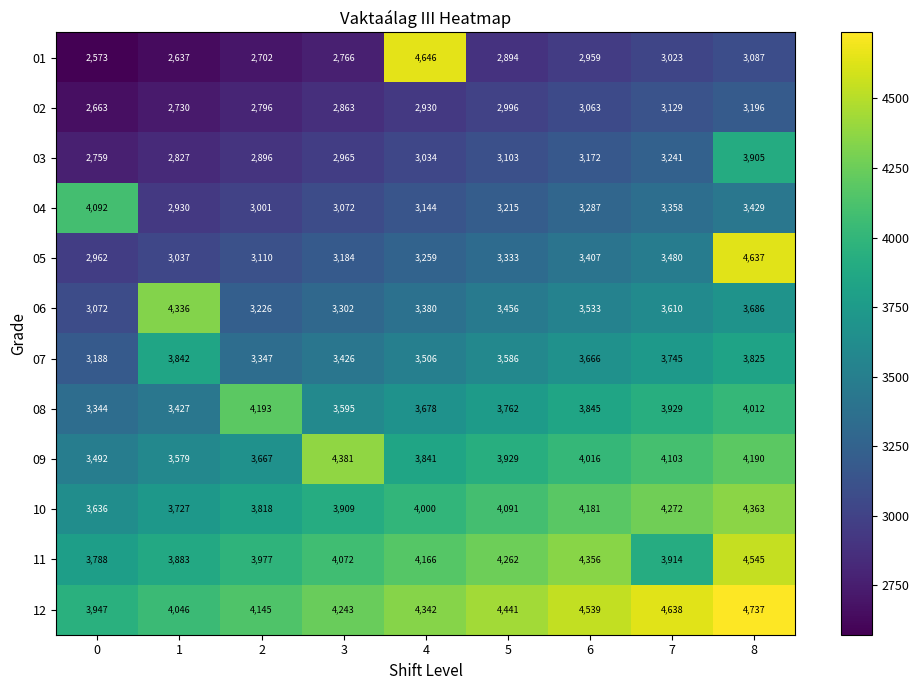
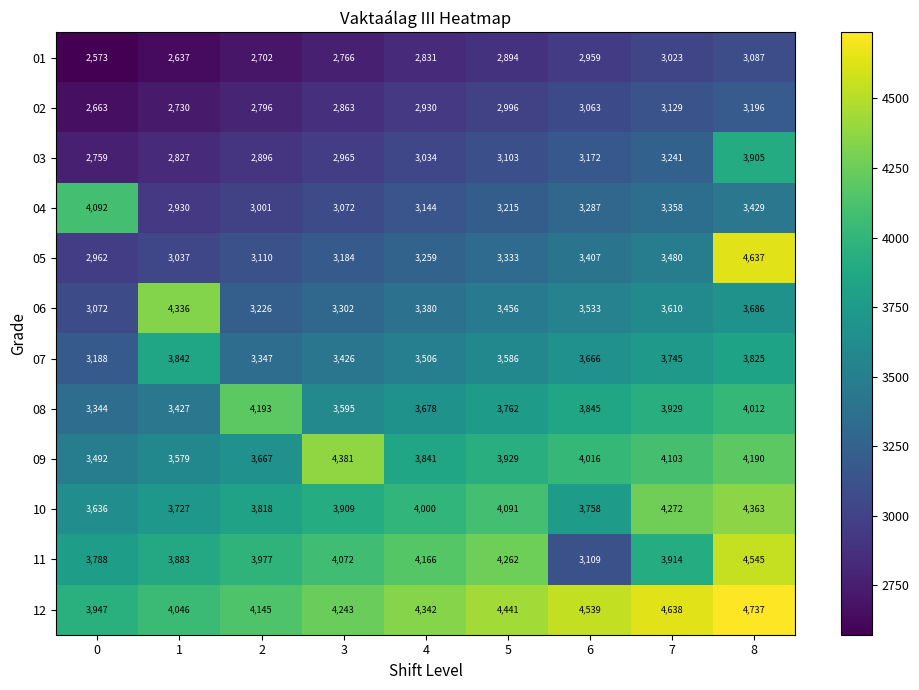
  {
    "01": {
      "0": "2,573",
      "1": "2,637",
      "2": "2,702",
      "3": "2,766",
-     "4": "4,646",
+     "4": "2,831",
      "5": "2,894",
      "6": "2,959",
      "7": "3,023",
      "8": "3,087"
    },
    "02": {
      "0": "2,663",
      "1": "2,730",
      "2": "2,796",
      "3": "2,863",
      "4": "2,930",
      "5": "2,996",
      "6": "3,063",
      "7": "3,129",
      "8": "3,196"
    },
    "03": {
      "0": "2,759",
      "1": "2,827",
      "2": "2,896",
      "3": "2,965",
      "4": "3,034",
      "5": "3,103",
      "6": "3,172",
      "7": "3,241",
      "8": "3,905"
    },
    "04": {
      "0": "4,092",
      "1": "2,930",
      "2": "3,001",
      "3": "3,072",
      "4": "3,144",
      "5": "3,215",
      "6": "3,287",
      "7": "3,358",
      "8": "3,429"
    },
    "05": {
      "0": "2,962",
      "1": "3,037",
      "2": "3,110",
      "3": "3,184",
      "4": "3,259",
      "5": "3,333",
      "6": "3,407",
      "7": "3,480",
      "8": "4,637"
    },
    "06": {
      "0": "3,072",
      "1": "4,336",
      "2": "3,226",
      "3": "3,302",
      "4": "3,380",
      "5": "3,456",
      "6": "3,533",
      "7": "3,610",
      "8": "3,686"
    },
    "07": {
      "0": "3,188",
      "1": "3,842",
      "2": "3,347",
      "3": "3,426",
      "4": "3,506",
      "5": "3,586",
      "6": "3,666",
      "7": "3,745",
      "8": "3,825"
    },
    "08": {
      "0": "3,344",
      "1": "3,427",
      "2": "4,193",
      "3": "3,595",
      "4": "3,678",
      "5": "3,762",
      "6": "3,845",
      "7": "3,929",
      "8": "4,012"
    },
    "09": {
      "0": "3,492",
      "1": "3,579",
      "2": "3,667",
      "3": "4,381",
      "4": "3,841",
      "5": "3,929",
      "6": "4,016",
      "7": "4,103",
      "8": "4,190"
    },
    "10": {
      "0": "3,636",
      "1": "3,727",
      "2": "3,818",
      "3": "3,909",
      "4": "4,000",
      "5": "4,091",
-     "6": "4,181",
+     "6": "3,758",
      "7": "4,272",
      "8": "4,363"
    },
    "11": {
      "0": "3,788",
      "1": "3,883",
      "2": "3,977",
      "3": "4,072",
      "4": "4,166",
      "5": "4,262",
-     "6": "4,356",
+     "6": "3,109",
      "7": "3,914",
      "8": "4,545"
    },
    "12": {
      "0": "3,947",
      "1": "4,046",
      "2": "4,145",
      "3": "4,243",
      "4": "4,342",
      "5": "4,441",
      "6": "4,539",
      "7": "4,638",
      "8": "4,737"
    }
  }
